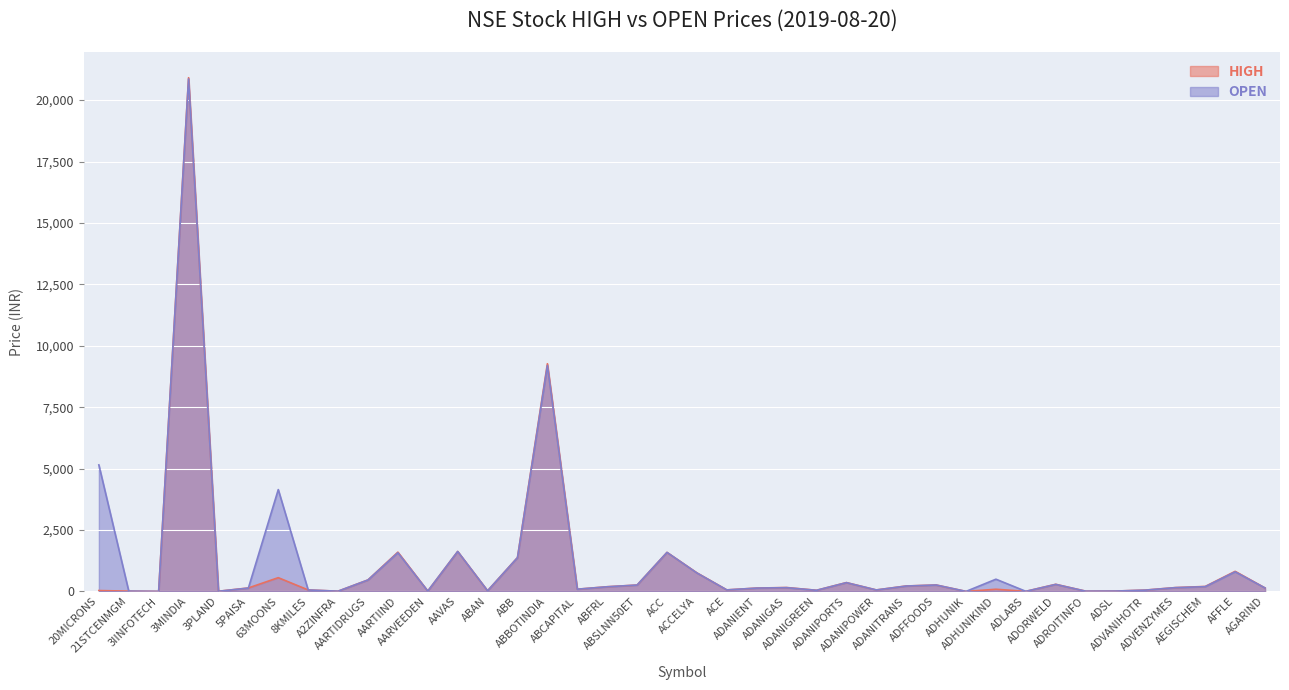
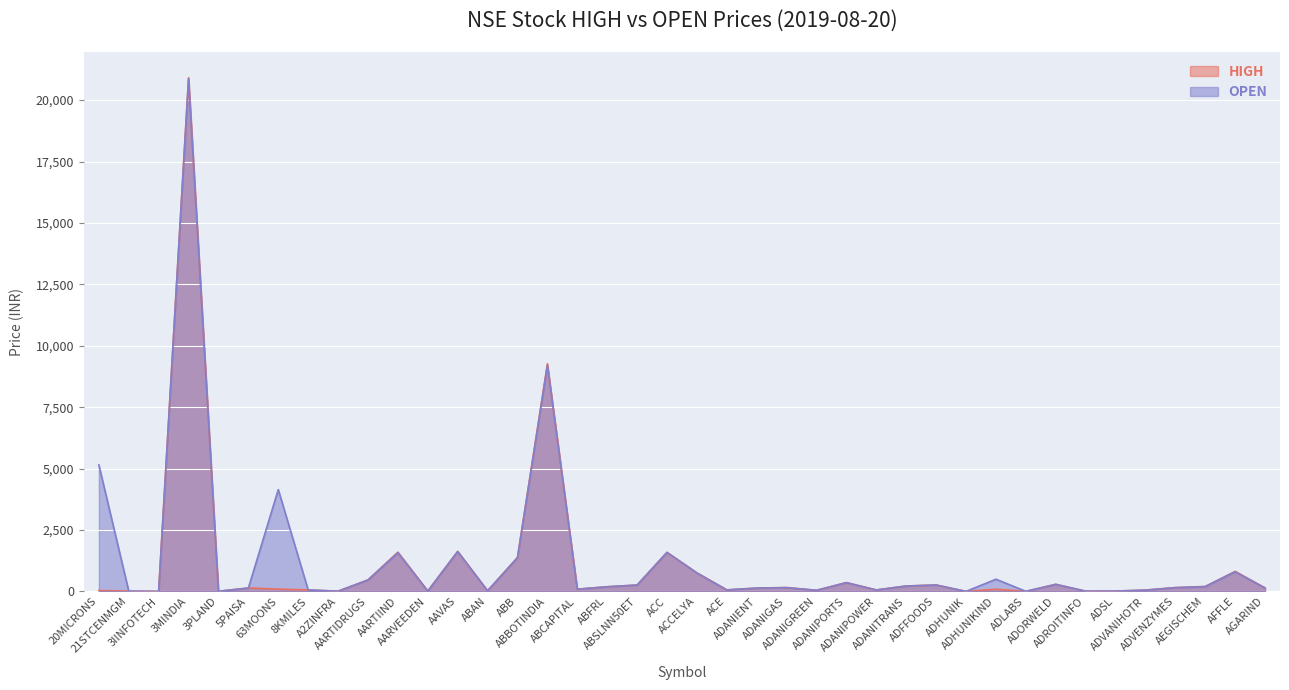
  {
    "HIGH": {
      "20MICRONS": "0",
-     "63MOONS": "600",
+     "63MOONS": "100",
      "ADHUNIKIND": "100"
    },
    "OPEN": {
      "20MICRONS": "5,200",
      "63MOONS": "4,100",
      "ADHUNIKIND": "500"
    }
  }
